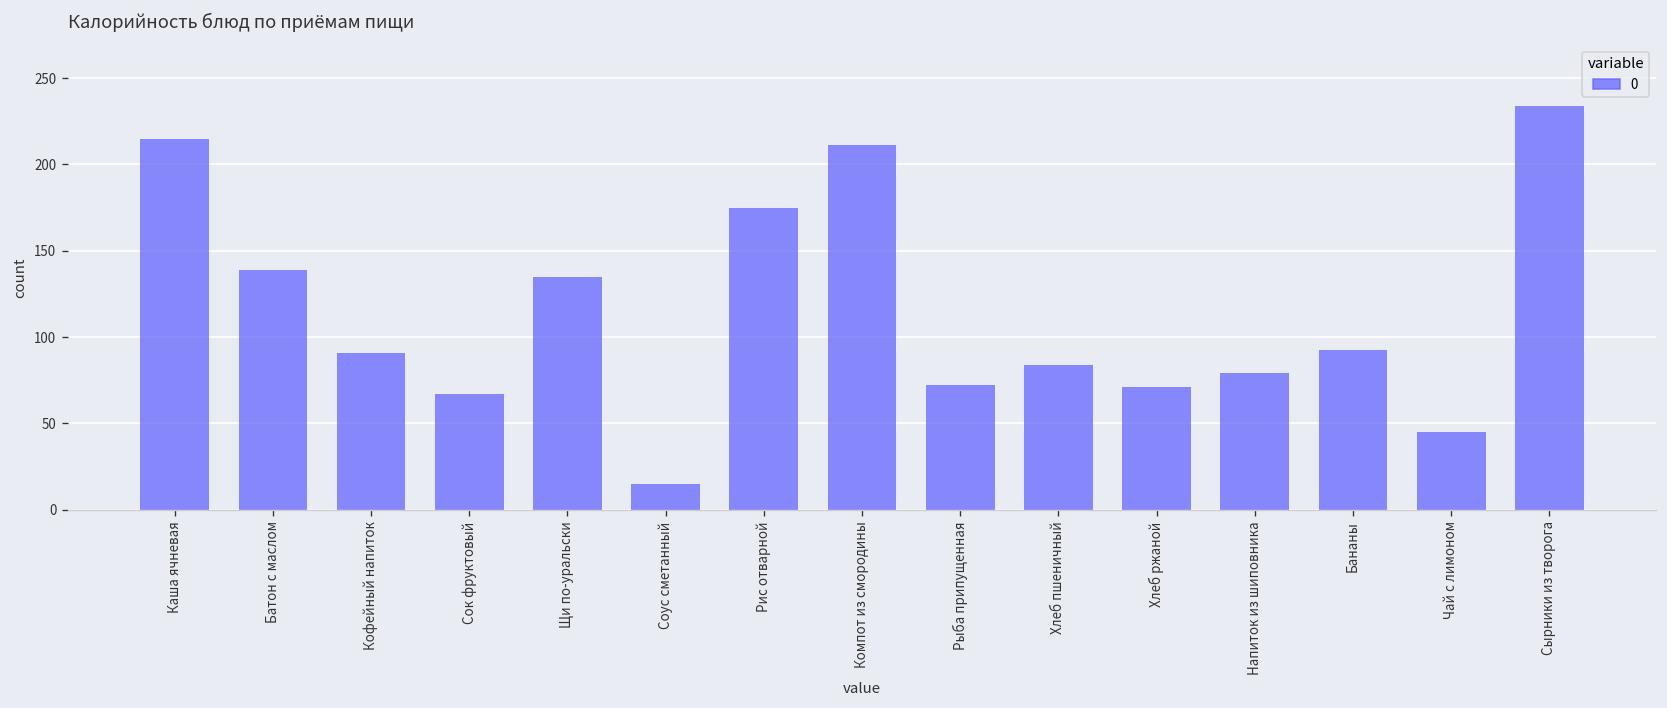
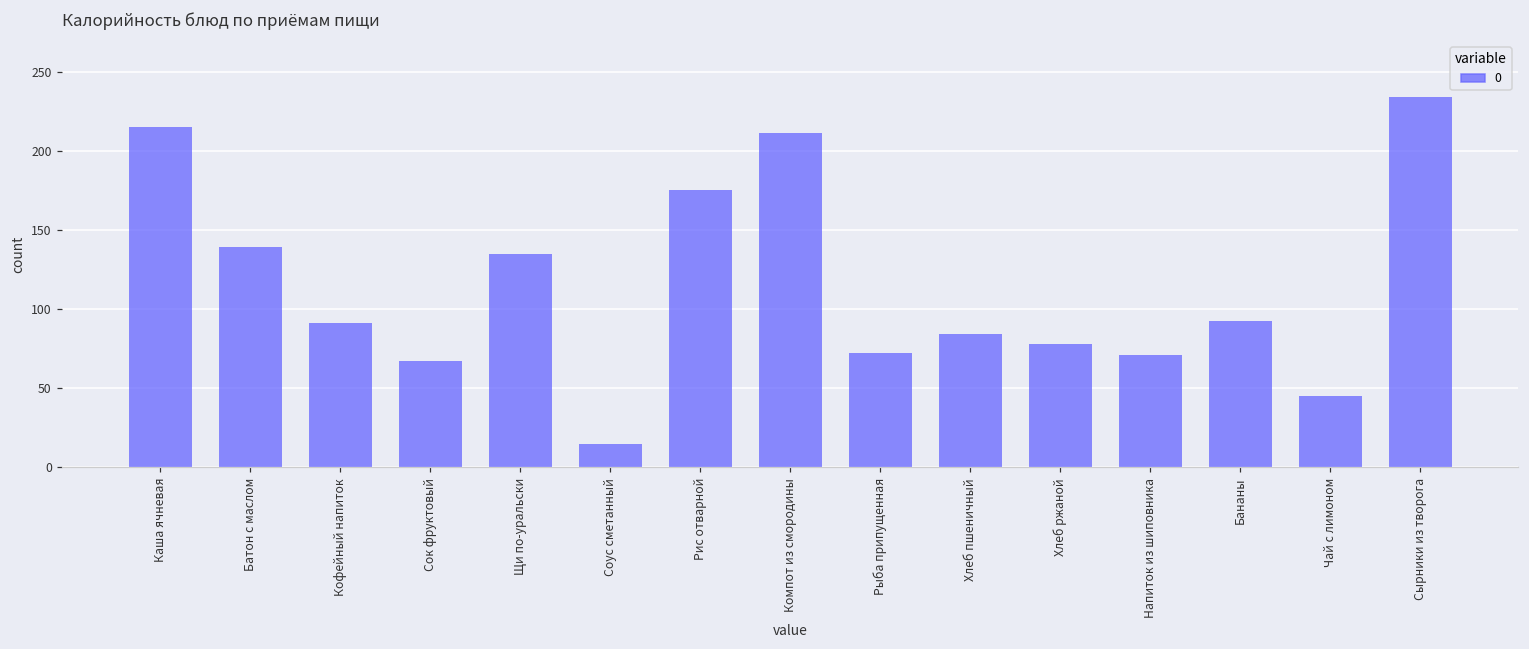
  {
    "Каша ячневая": 215,
    "Батон с маслом": 139,
    "Кофейный напиток": 91,
    "Сок фруктовый": 67,
    "Щи по-уральски": 135,
    "Соус сметанный": 15,
    "Рис отварной": 175,
    "Компот из смородины": 211,
    "Рыба припущенная": 72,
    "Хлеб пшеничный": 84,
-   "Хлеб ржаной": 71,
-   "Напиток из шиповника": 79,
+   "Хлеб ржаной": 78,
+   "Напиток из шиповника": 71,
    "Бананы": 93,
    "Чай с лимоном": 45,
    "Сырники из творога": 234
  }
